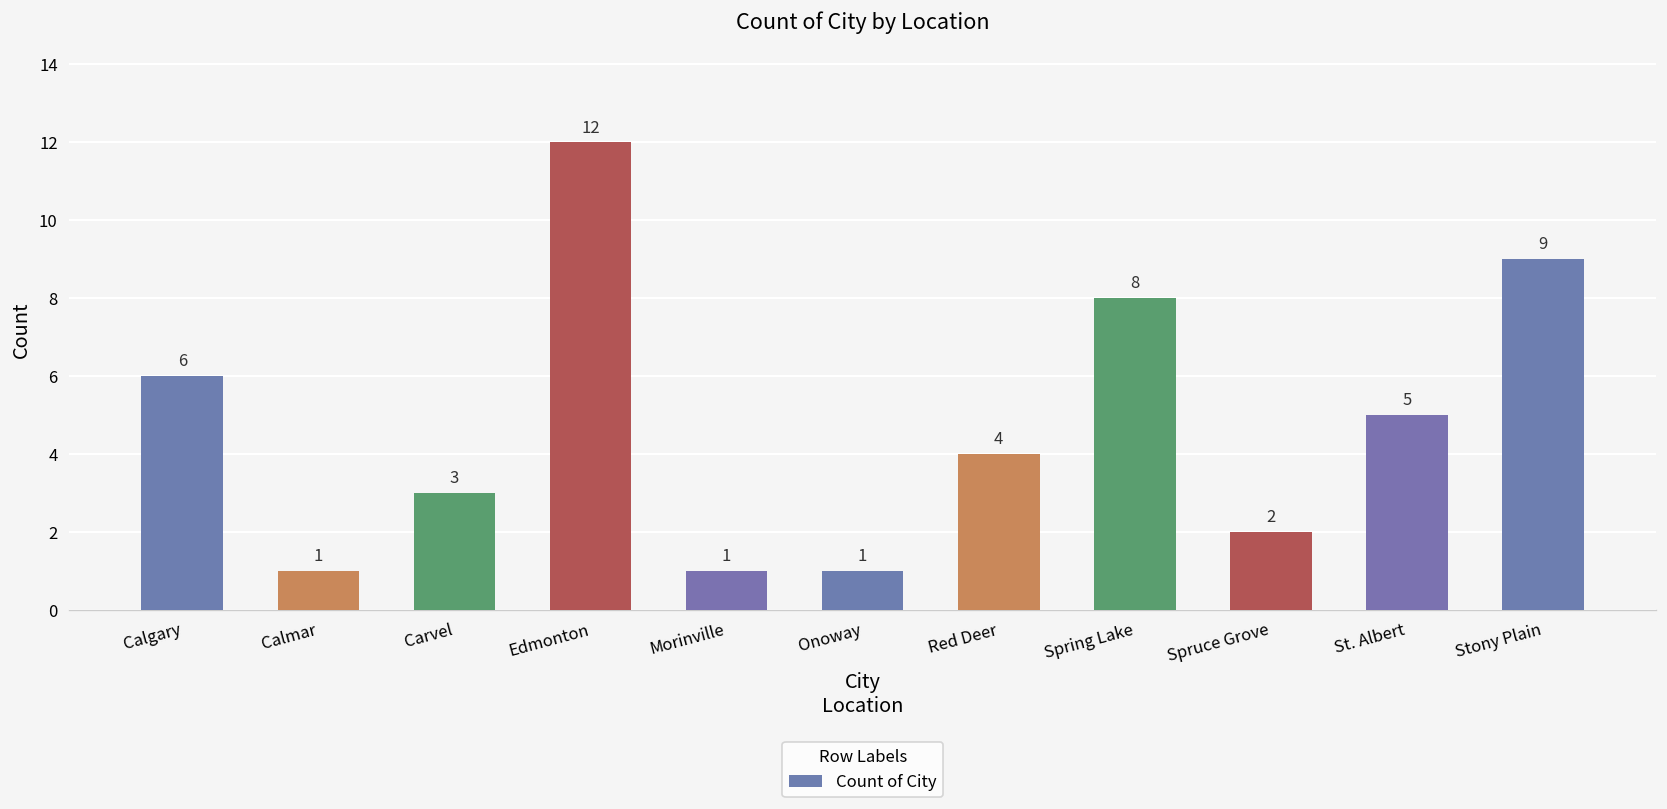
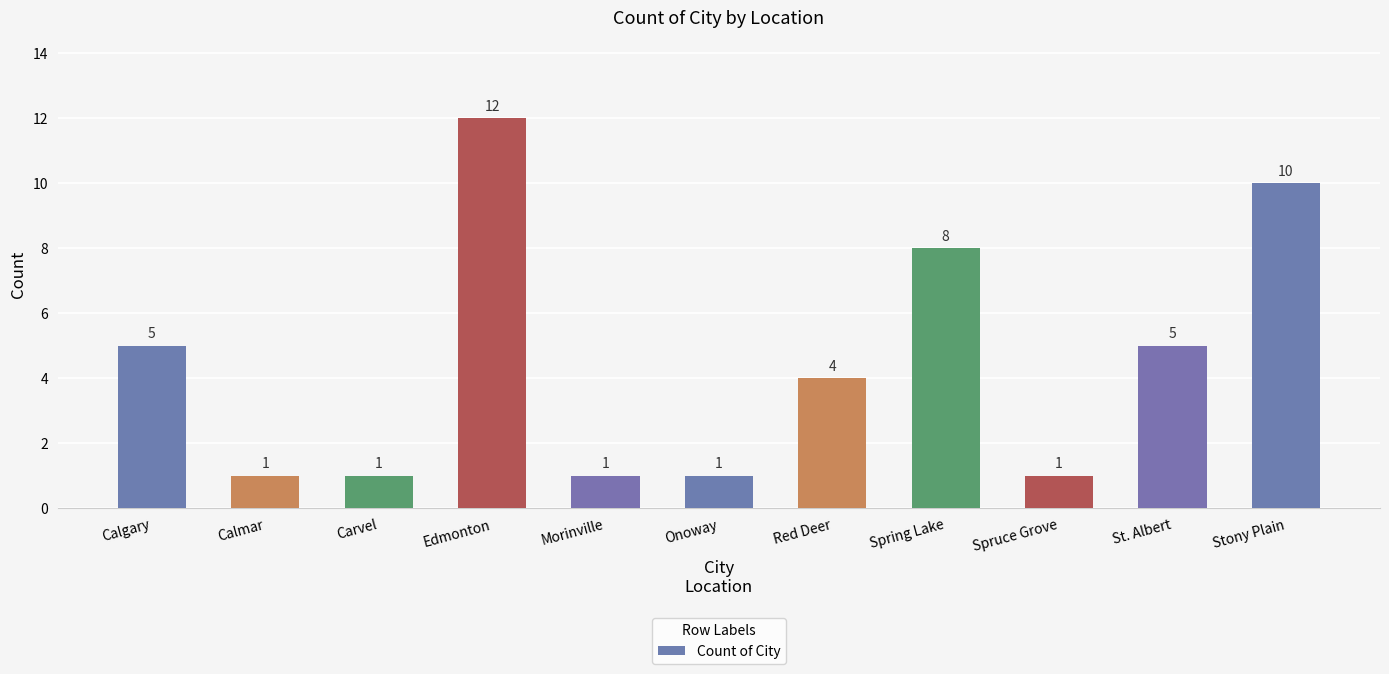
  {
-   "Calgary": 6,
+   "Calgary": 5,
    "Calmar": 1,
-   "Carvel": 3,
+   "Carvel": 1,
    "Edmonton": 12,
    "Morinville": 1,
    "Onoway": 1,
    "Red Deer": 4,
    "Spring Lake": 8,
-   "Spruce Grove": 2,
+   "Spruce Grove": 1,
    "St. Albert": 5,
-   "Stony Plain": 9
+   "Stony Plain": 10
  }
